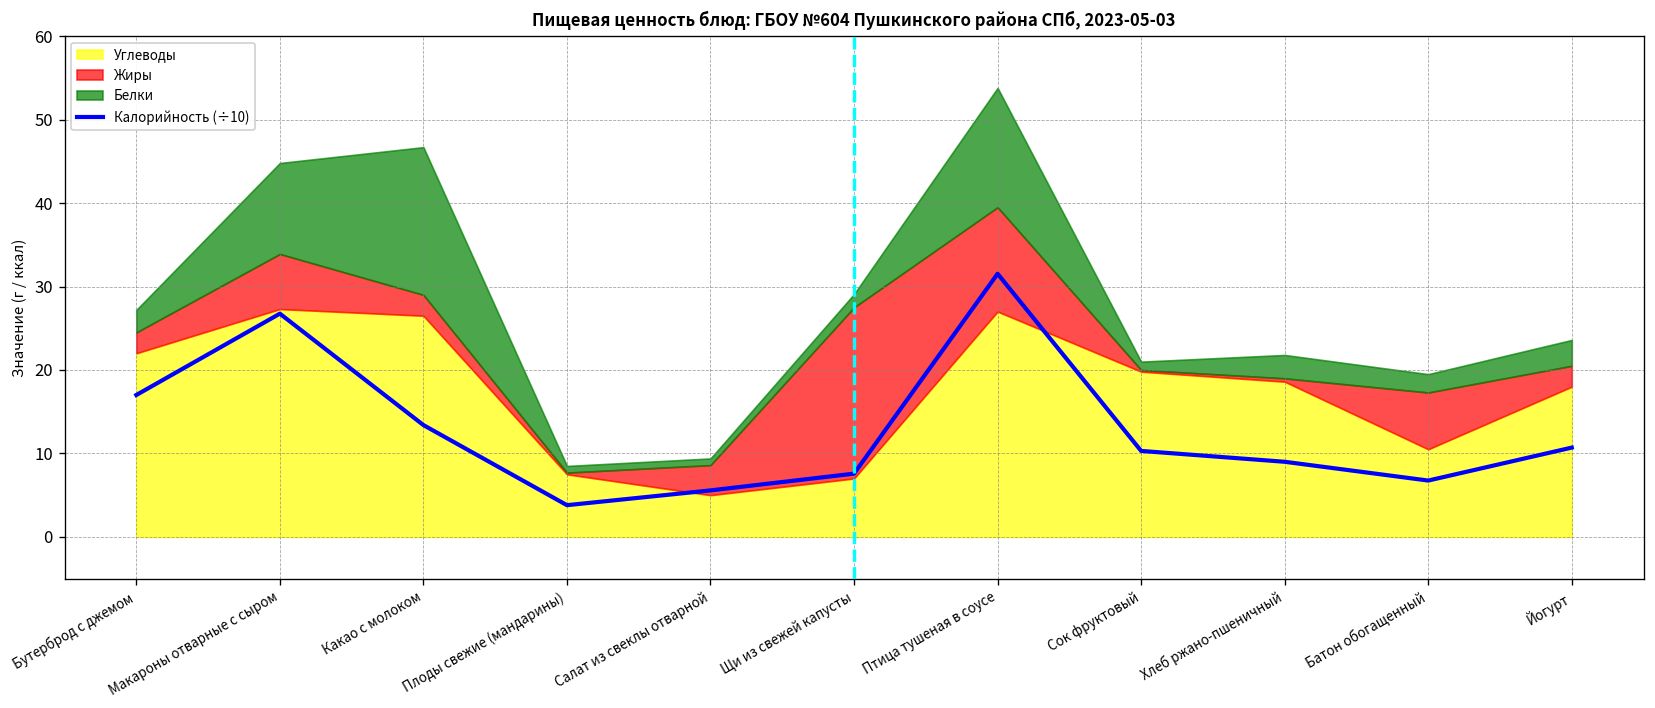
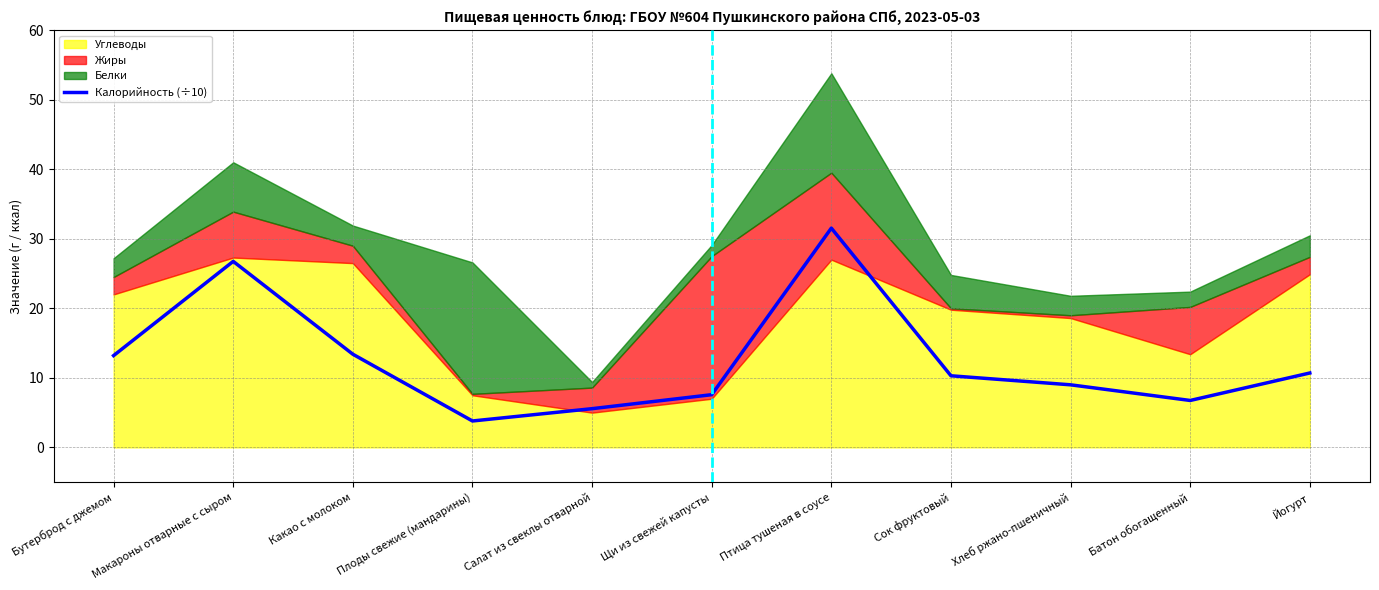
  {
    "Калорийность (÷10)": {
-     "Бутерброд с джемом": 17,
+     "Бутерброд с джемом": 13,
      "Макароны отварные с сыром": 27,
      "Какао с молоком": 13,
      "Плоды свежие (мандарины)": 4,
      "Салат из свеклы отварной": 6,
      "Щи из свежей капусты": 8,
      "Птица тушеная в соусе": 32,
      "Сок фруктовый": 10,
      "Хлеб ржано-пшеничный": 9,
      "Батон обогащенный": 7,
      "Йогурт": 11
    },
    "Углеводы": {
      "Бутерброд с джемом": 22,
      "Макароны отварные с сыром": 27,
      "Какао с молоком": 27,
      "Салат из свеклы отварной": 5,
      "Щи из свежей капусты": 7,
      "Птица тушеная в соусе": 27,
      "Хлеб ржано-пшеничный": 19,
-     "Батон обогащенный": 11,
-     "Йогурт": 18
+     "Батон обогащенный": 13,
+     "Йогурт": 25
    },
    "Жиры": {
      "Бутерброд с джемом": 3,
      "Макароны отварные с сыром": 7,
      "Какао с молоком": 3,
      "Салат из свеклы отварной": 4,
      "Щи из свежей капусты": 21,
      "Птица тушеная в соусе": 13,
      "Хлеб ржано-пшеничный": 0,
      "Батон обогащенный": 7,
      "Йогурт": 3
    },
    "Белки": {
      "Бутерброд с джемом": 3,
-     "Макароны отварные с сыром": 11,
-     "Какао с молоком": 18,
-     "Плоды свежие (мандарины)": 1,
+     "Макароны отварные с сыром": 7,
+     "Какао с молоком": 3,
+     "Плоды свежие (мандарины)": 19,
      "Салат из свеклы отварной": 1,
      "Щи из свежей капусты": 2,
      "Птица тушеная в соусе": 14,
-     "Сок фруктовый": 1,
+     "Сок фруктовый": 5,
      "Хлеб ржано-пшеничный": 3,
      "Батон обогащенный": 2,
      "Йогурт": 3
    }
  }
